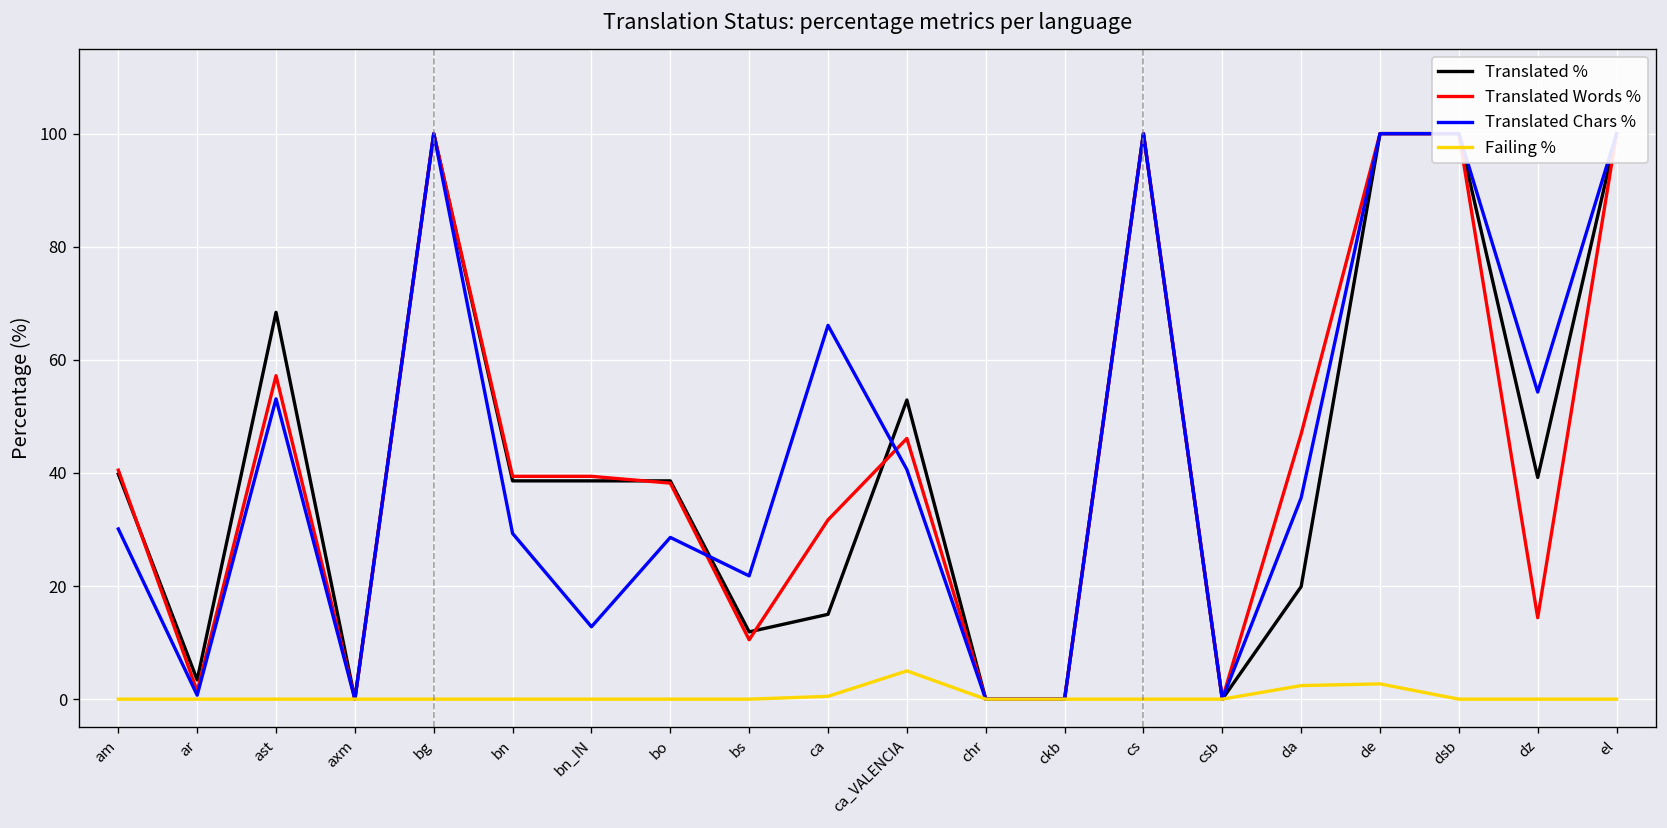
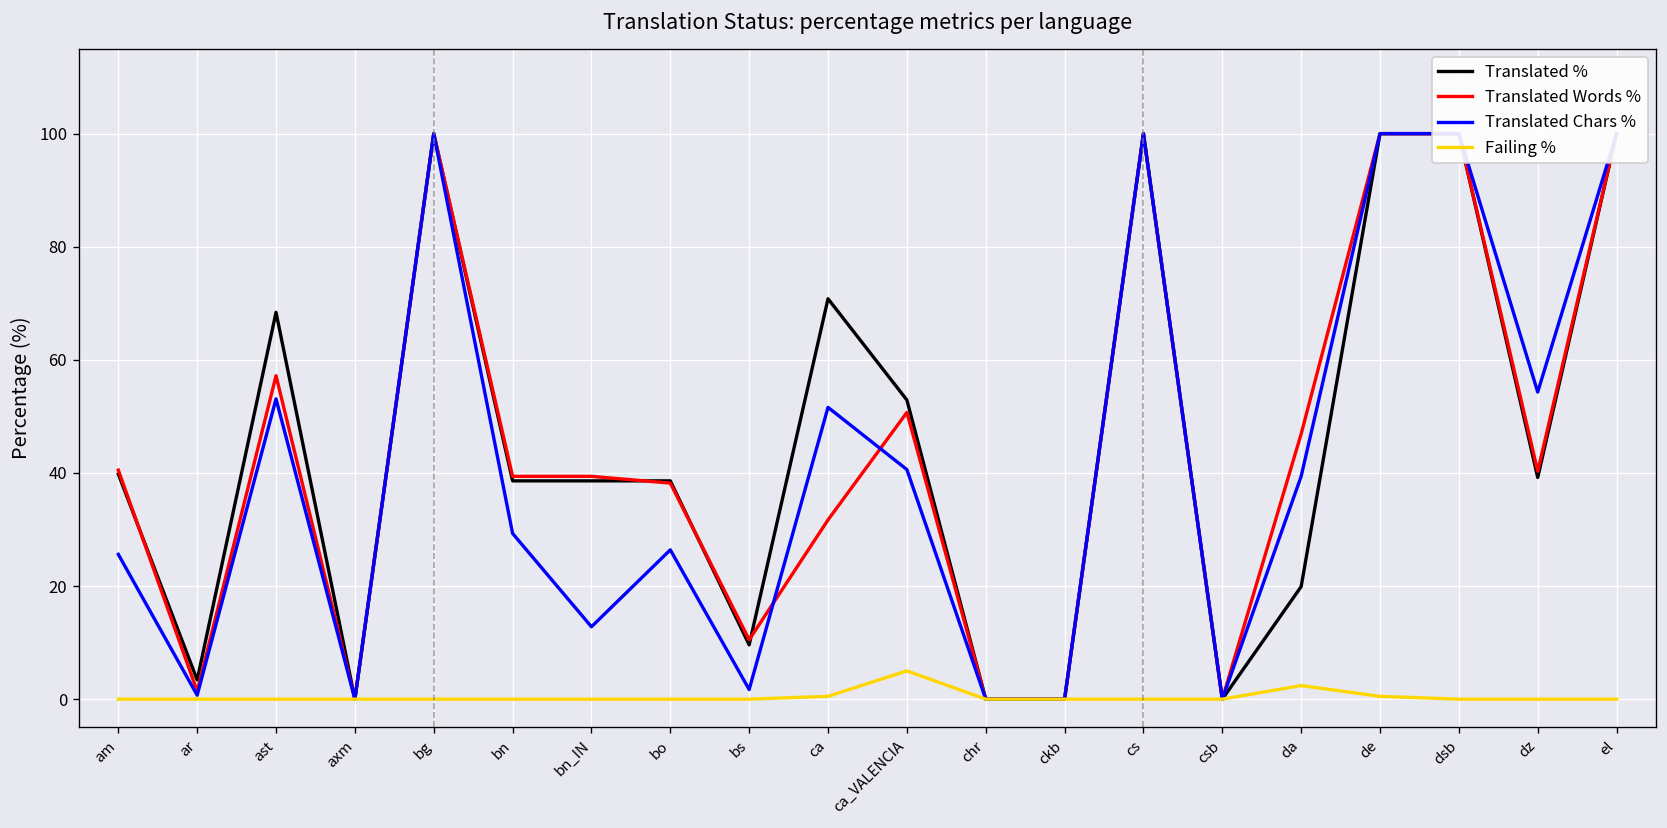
  {
    "Translated %": {
      "am": 40,
      "ar": 3,
      "ast": 68,
      "bn": 39,
      "bn_IN": 39,
-     "bs": 12,
-     "ca": 15,
+     "bs": 10,
+     "ca": 71,
      "ca_VALENCIA": 53,
      "da": 20,
      "dz": 39
    },
    "Translated Words %": {
      "am": 41,
      "ar": 1,
      "ast": 57,
      "bn": 39,
      "bn_IN": 39,
      "bs": 11,
      "ca": 32,
-     "ca_VALENCIA": 46,
+     "ca_VALENCIA": 51,
      "da": 47,
-     "dz": 14
+     "dz": 40
    },
    "Translated Chars %": {
-     "am": 30,
+     "am": 26,
      "ar": 1,
      "ast": 53,
      "bn": 29,
      "bn_IN": 13,
-     "bo": 29,
-     "bs": 22,
-     "ca": 66,
+     "bo": 26,
+     "bs": 2,
+     "ca": 52,
      "ca_VALENCIA": 41,
-     "da": 36,
+     "da": 39,
      "dz": 54
    },
    "Failing %": {
      "am": 0,
      "ar": 0,
      "ast": 0,
      "bg": 0,
      "bn": 0,
      "bn_IN": 0,
      "bo": 0,
      "bs": 0,
      "ca": 1,
      "ca_VALENCIA": 5,
      "cs": 0,
      "da": 2,
-     "de": 3,
+     "de": 1,
      "dsb": 0,
      "dz": 0,
      "el": 0
    }
  }
